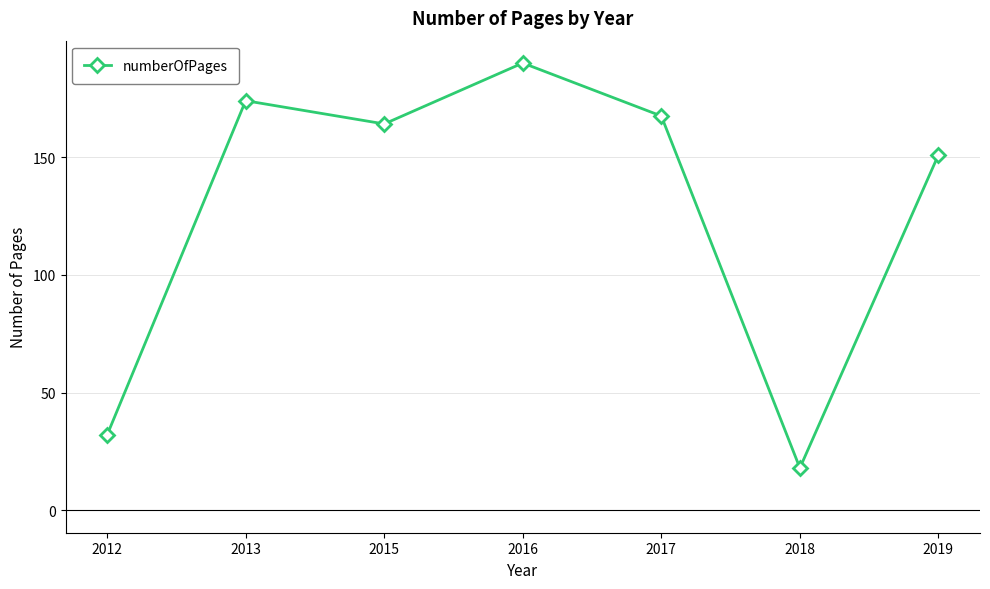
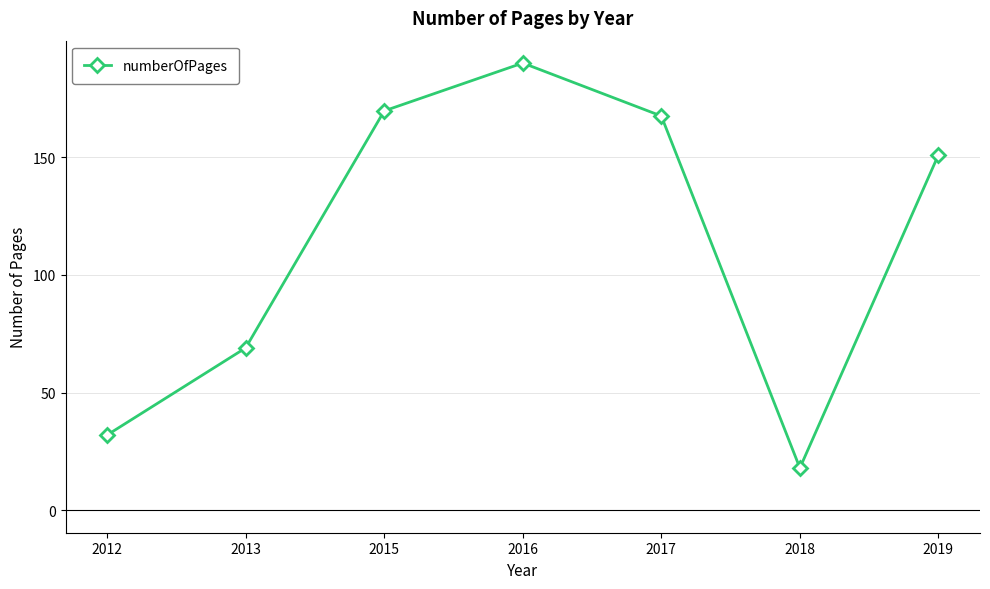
  {
    "2012": 32,
-   "2013": 174,
-   "2015": 164,
+   "2013": 69,
+   "2015": 170,
    "2016": 190,
    "2017": 168,
    "2018": 18,
    "2019": 151
  }
